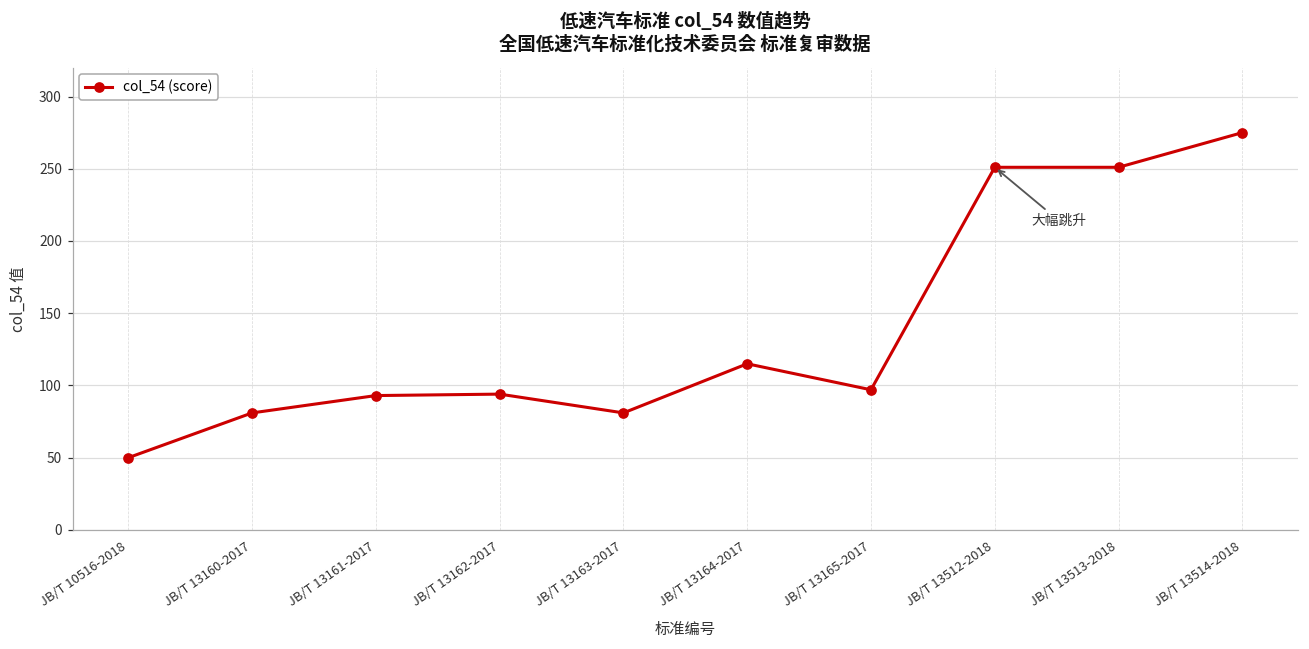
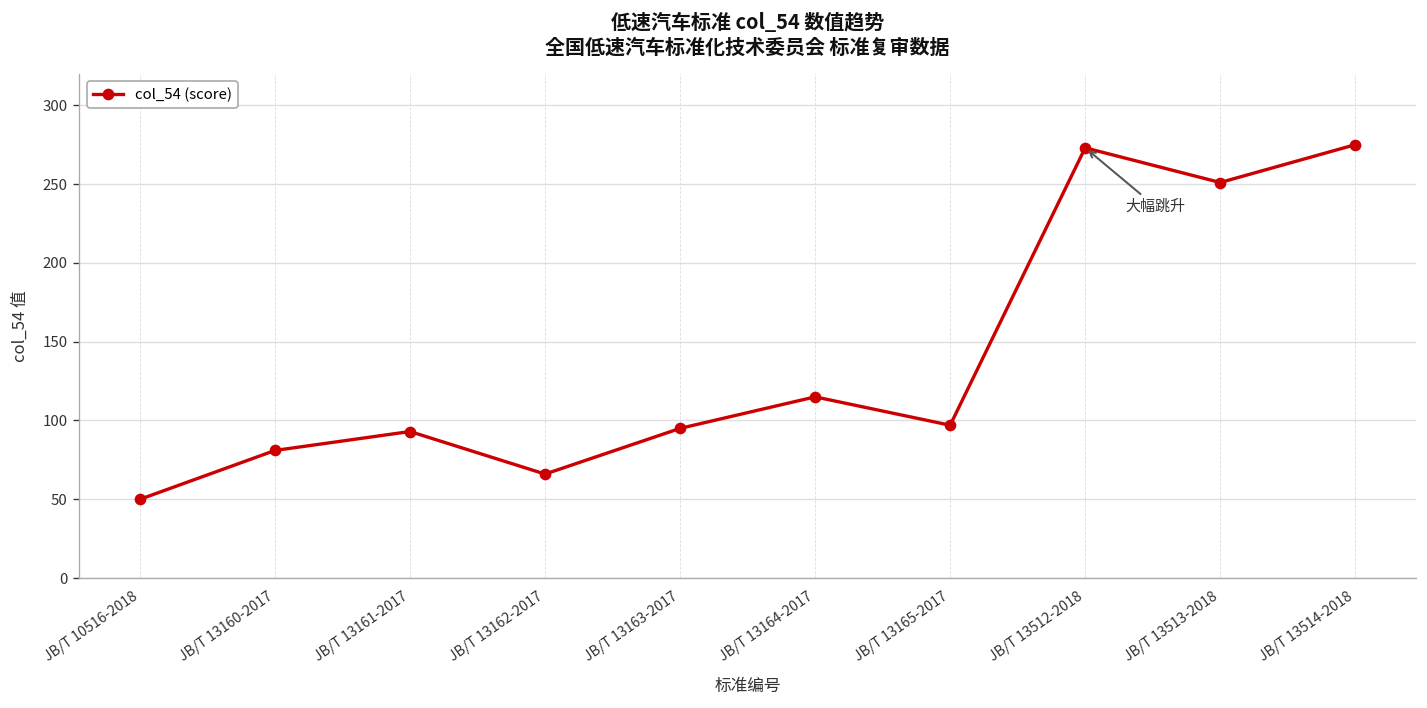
  {
    "JB/T 10516-2018": 50,
    "JB/T 13160-2017": 81,
    "JB/T 13161-2017": 93,
-   "JB/T 13162-2017": 94,
-   "JB/T 13163-2017": 81,
+   "JB/T 13162-2017": 66,
+   "JB/T 13163-2017": 95,
    "JB/T 13164-2017": 115,
    "JB/T 13165-2017": 97,
-   "JB/T 13512-2018": 251,
+   "JB/T 13512-2018": 273,
    "JB/T 13513-2018": 251,
    "JB/T 13514-2018": 275
  }
